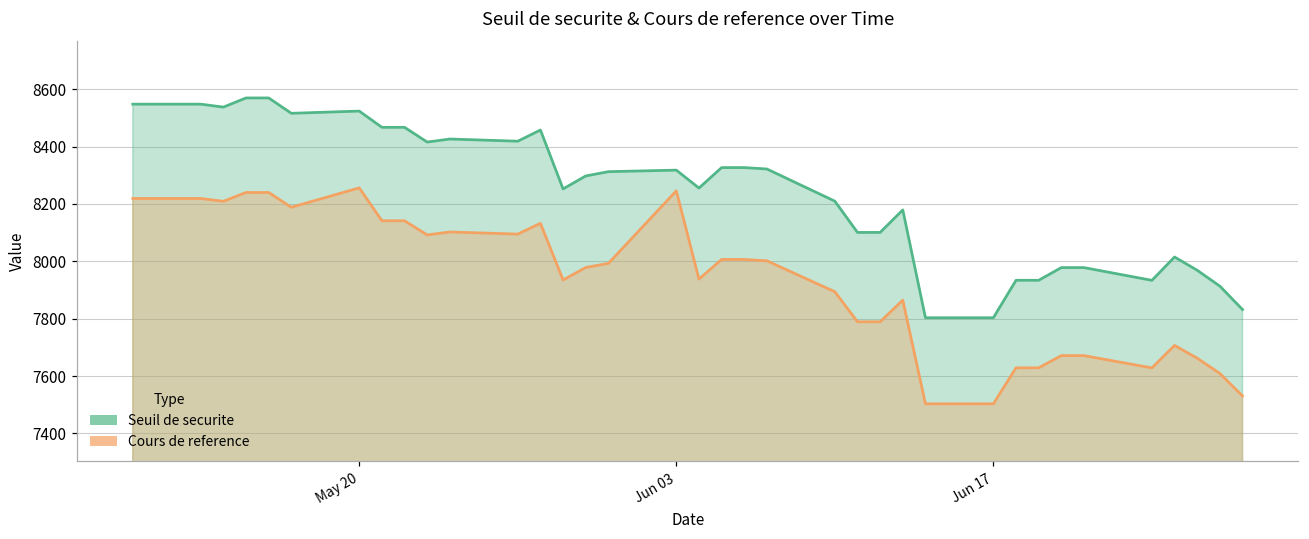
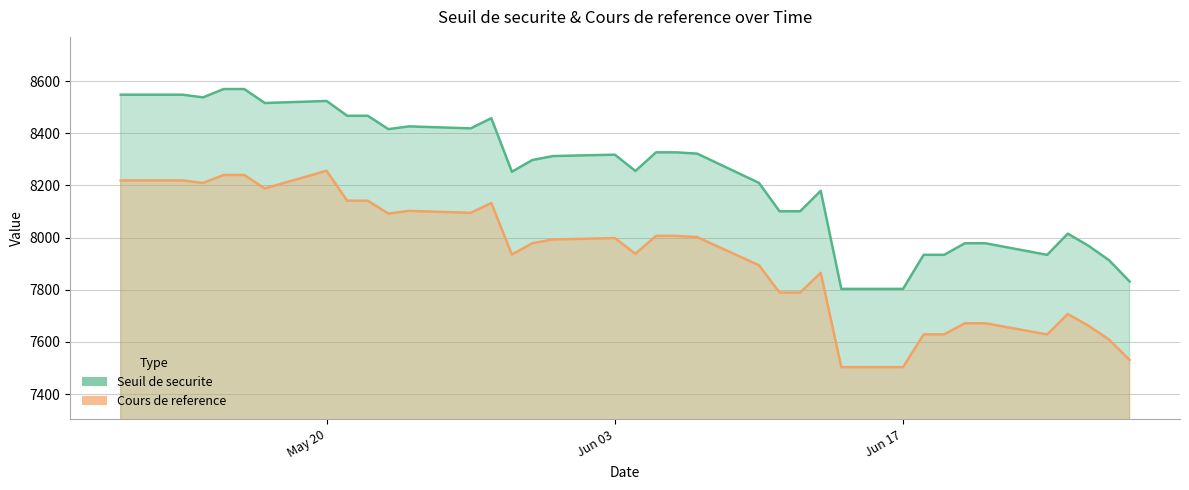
  {
    "Seuil de securite": {
      "May 20": 8520,
      "Jun 03": 8320,
      "Jun 17": 7800
    },
    "Cours de reference": {
      "May 20": 8260,
-     "Jun 03": 8250,
+     "Jun 03": 8000,
      "Jun 17": 7500
    }
  }
